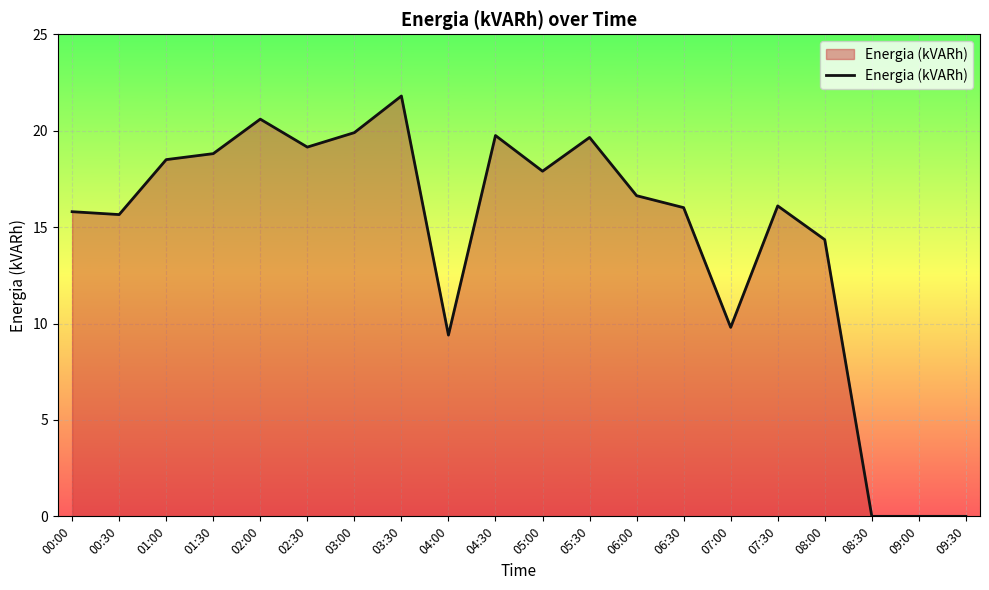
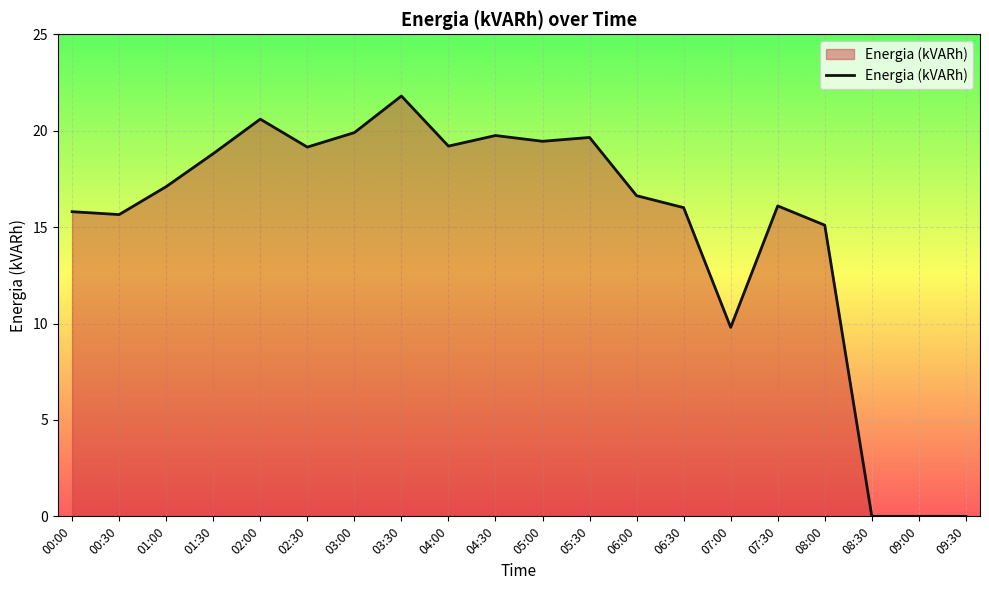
  {
    "00:00": 15.8,
    "00:30": 15.7,
-   "01:00": 18.5,
+   "01:00": 17.1,
    "01:30": 18.8,
    "02:00": 20.6,
    "02:30": 19.2,
    "03:00": 19.9,
    "03:30": 21.8,
-   "04:00": 9.4,
+   "04:00": 19.2,
    "04:30": 19.8,
-   "05:00": 17.9,
+   "05:00": 19.5,
    "05:30": 19.7,
    "06:00": 16.6,
    "06:30": 16.0,
    "07:00": 9.8,
    "07:30": 16.1,
-   "08:00": 14.4,
+   "08:00": 15.1,
    "08:30": 0.0,
    "09:00": 0.0,
    "09:30": 0.0
  }
